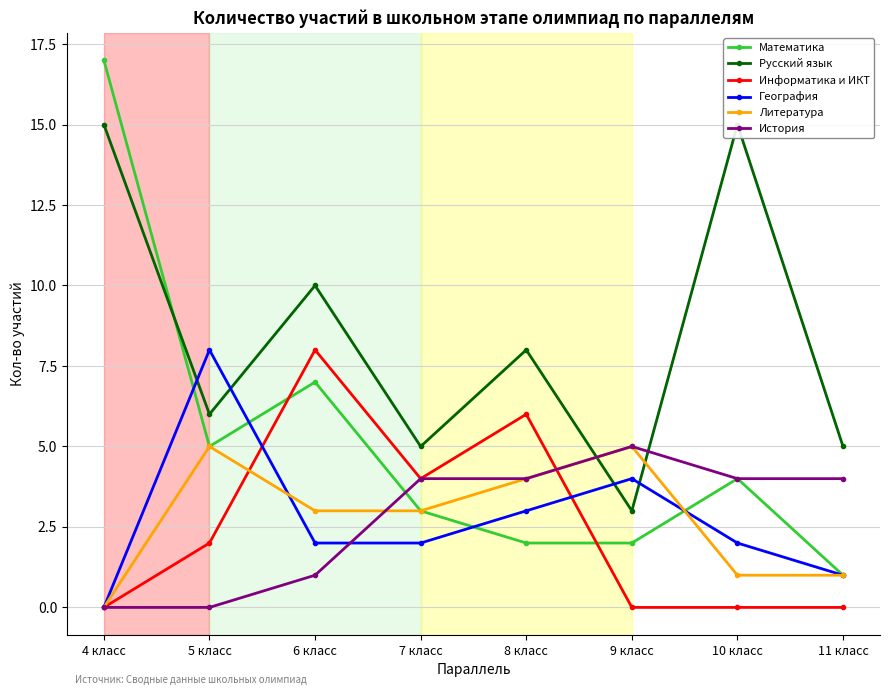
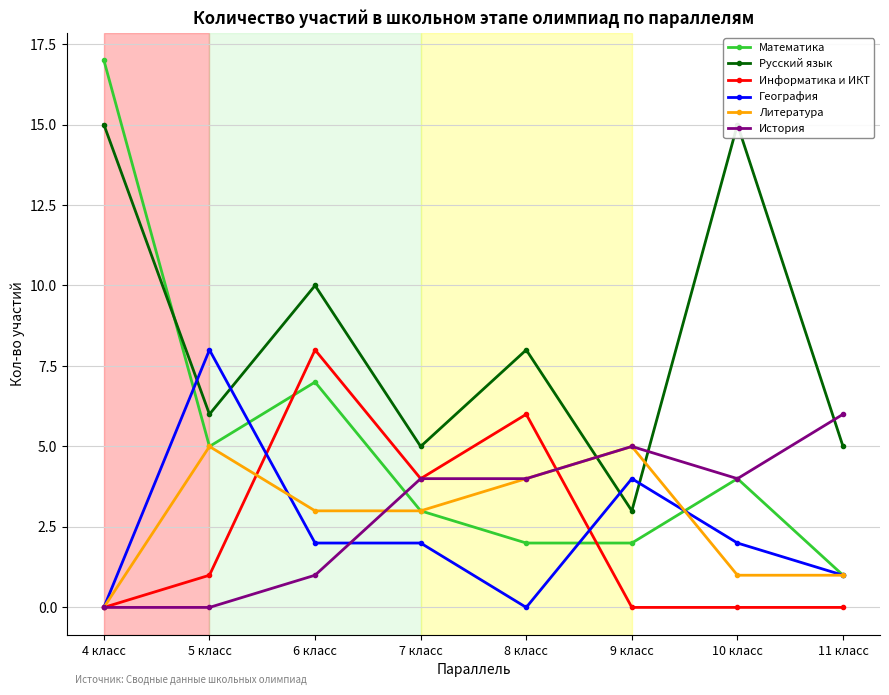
  {
    "Математика": {
      "4 класс": 17,
      "6 класс": 7,
      "8 класс": 2,
      "9 класс": 2
    },
    "Русский язык": {
      "4 класс": 15,
      "5 класс": 6,
      "6 класс": 10,
      "7 класс": 5,
      "8 класс": 8,
      "9 класс": 3,
      "11 класс": 5
    },
    "Информатика и ИКТ": {
-     "5 класс": 2,
+     "5 класс": 1,
      "6 класс": 8,
      "8 класс": 6,
      "9 класс": 0,
      "10 класс": 0,
      "11 класс": 0
    },
    "География": {
      "5 класс": 8,
      "6 класс": 2,
      "7 класс": 2,
-     "8 класс": 3,
+     "8 класс": 0,
      "9 класс": 4,
      "10 класс": 2
    },
    "Литература": {
      "6 класс": 3,
      "10 класс": 1
    },
    "История": {
      "5 класс": 0,
      "6 класс": 1,
-     "11 класс": 4
+     "11 класс": 6
    }
  }
